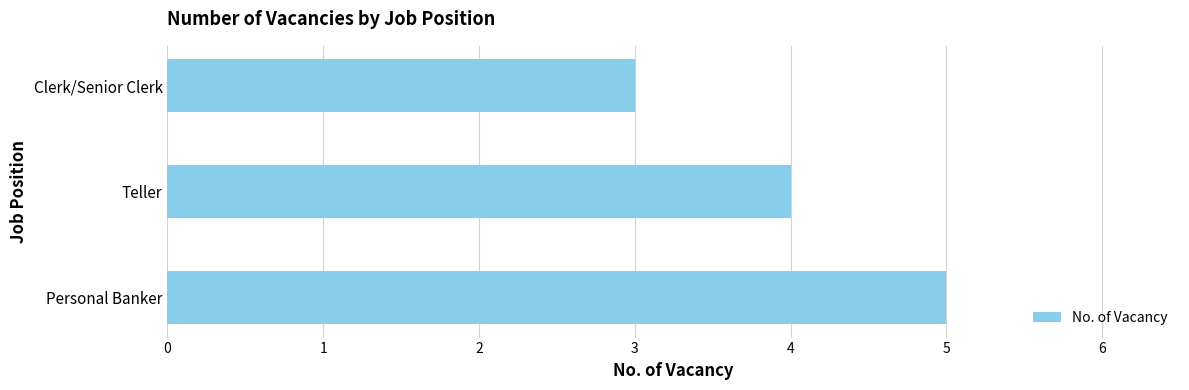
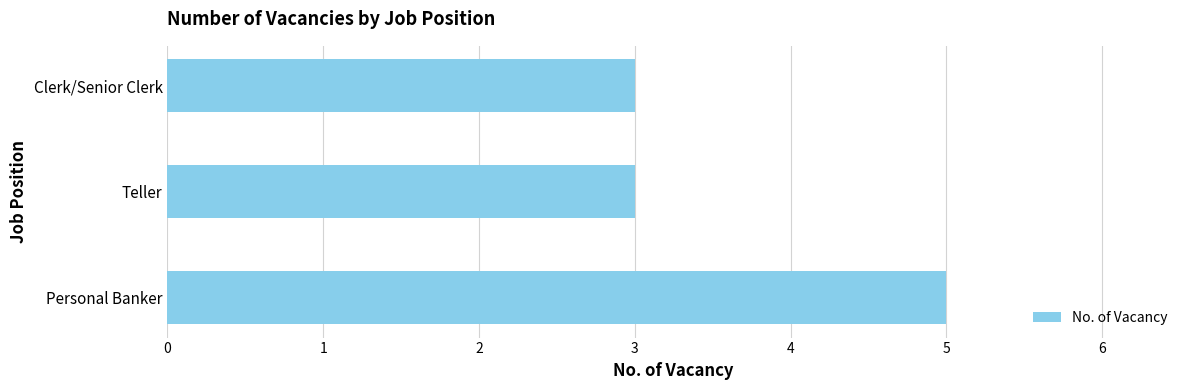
  {
    "Clerk/Senior Clerk": 3,
-   "Teller": 4,
+   "Teller": 3,
    "Personal Banker": 5
  }
